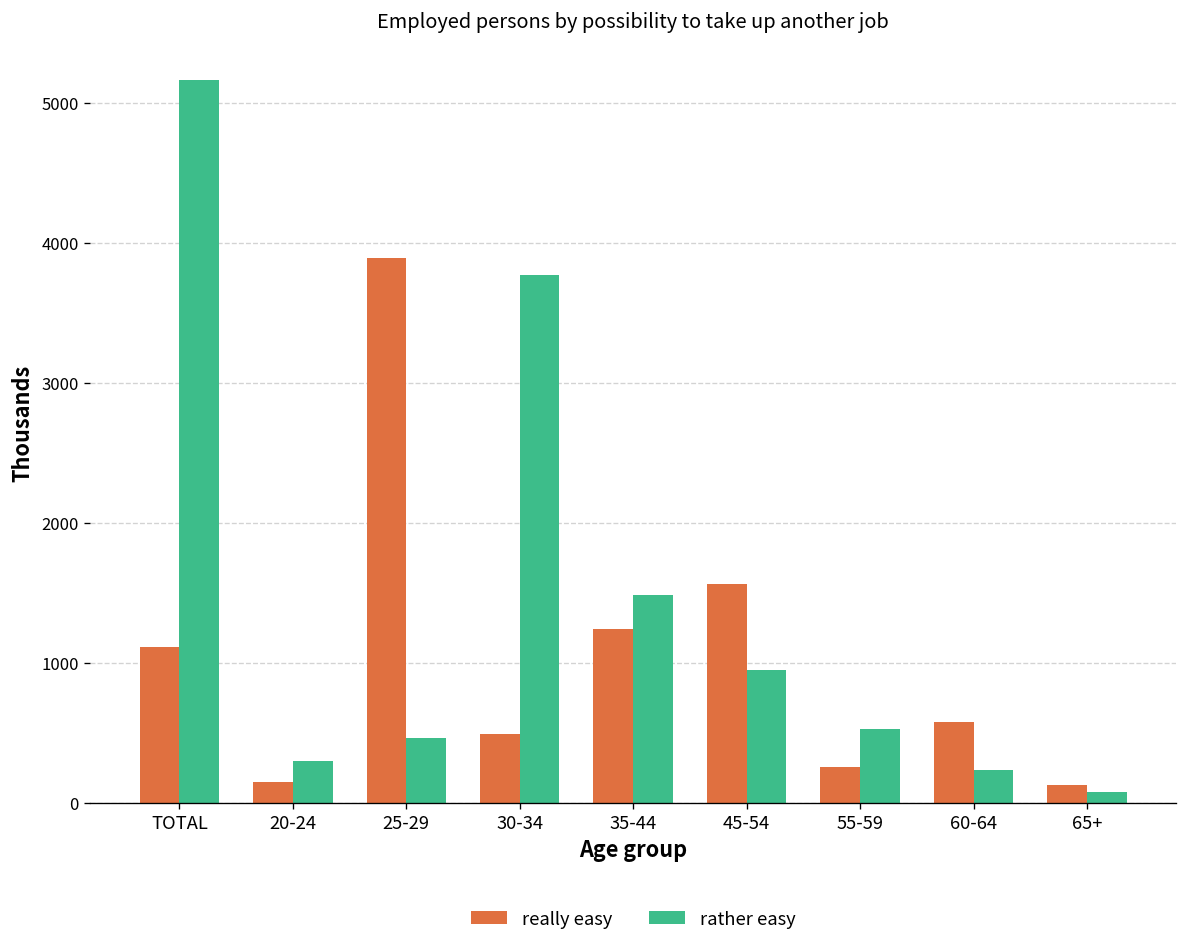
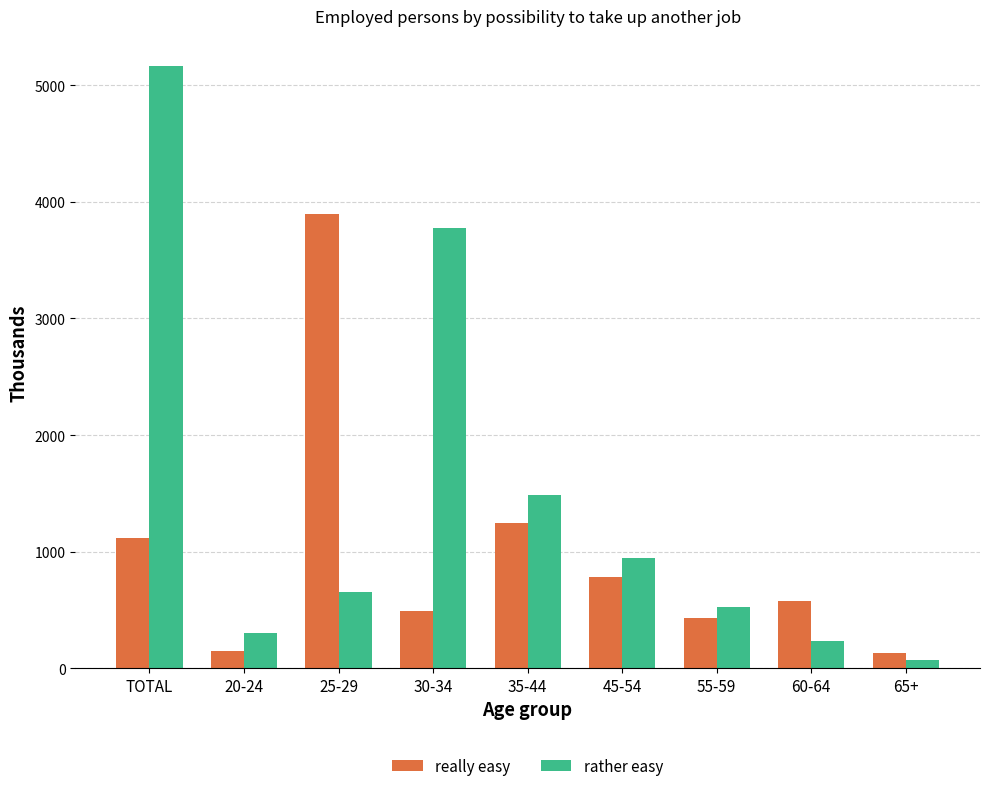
  {
    "really easy": {
      "TOTAL": 1110,
      "20-24": 150,
      "25-29": 3900,
      "30-34": 490,
      "35-44": 1240,
-     "45-54": 1560,
-     "55-59": 260,
+     "45-54": 790,
+     "55-59": 430,
      "60-64": 580,
      "65+": 130
    },
    "rather easy": {
      "TOTAL": 5170,
      "20-24": 300,
-     "25-29": 460,
+     "25-29": 650,
      "30-34": 3780,
      "35-44": 1490,
      "45-54": 950,
      "55-59": 530,
      "60-64": 240,
      "65+": 70
    }
  }
